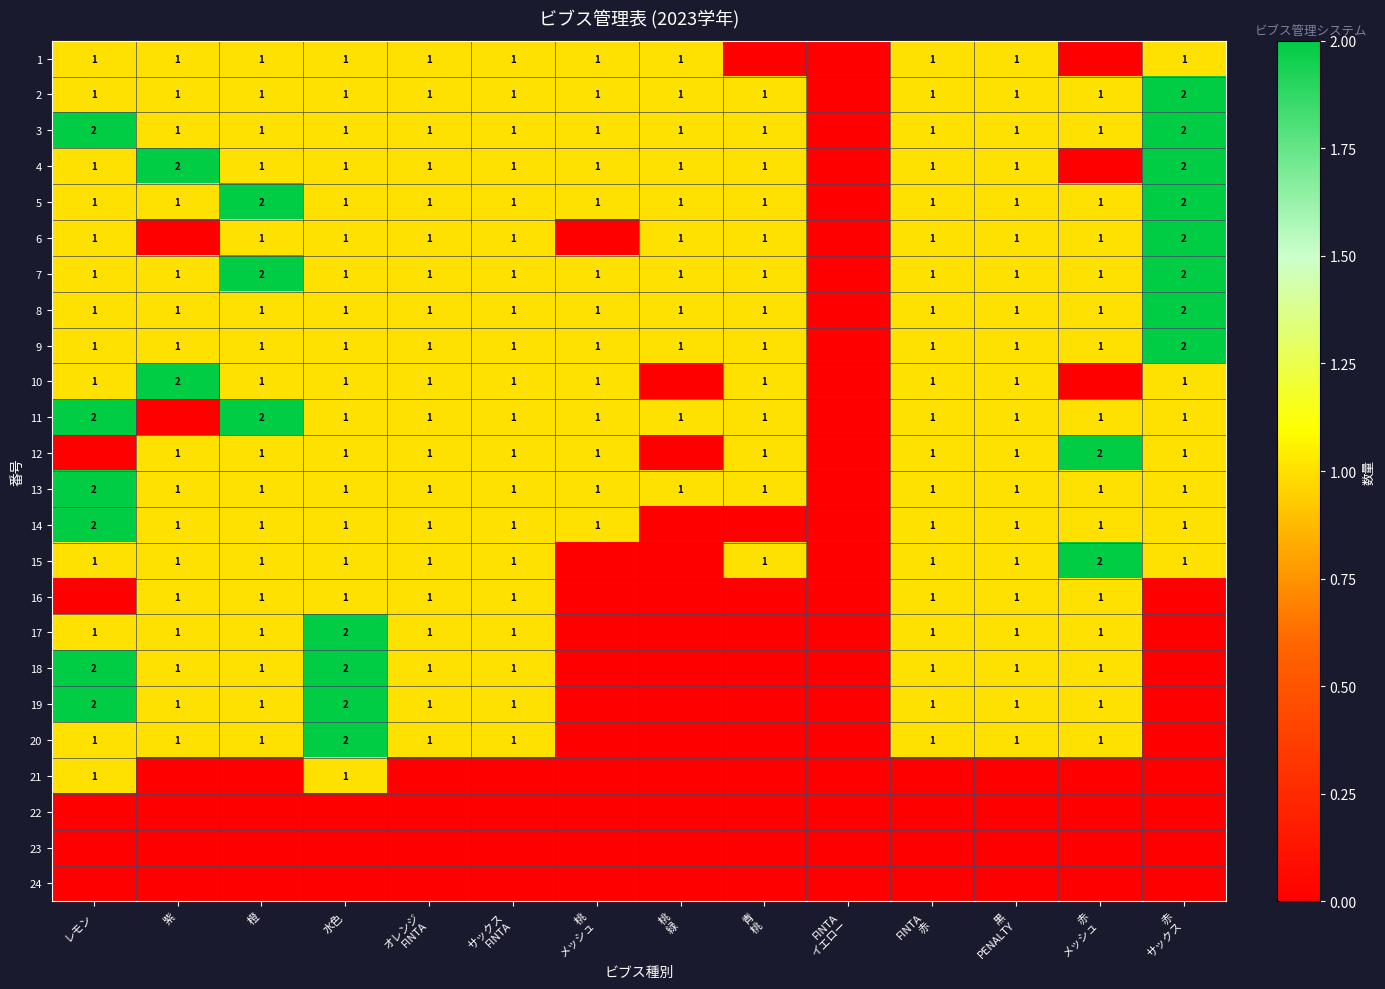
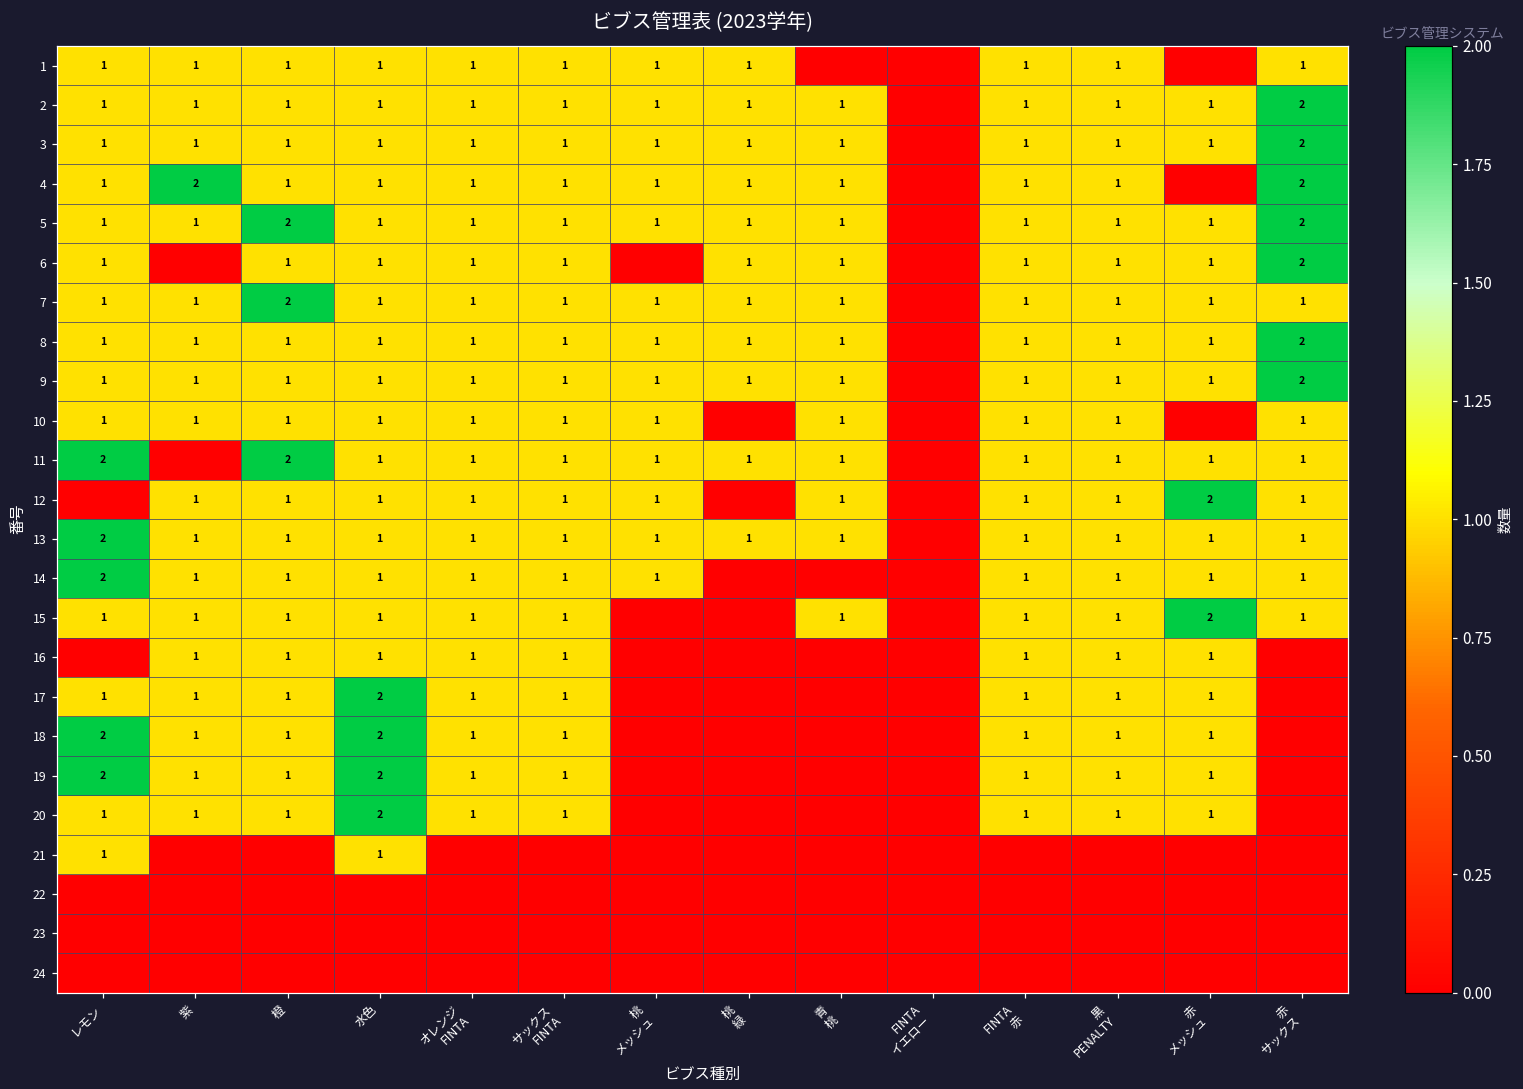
  {
    "3": {
-     "レモン": 2,
+     "レモン": 1,
      "紫": 1,
      "橙": 1,
      "水色": 1,
      "オレンジ FINTA": 1,
      "サックス FINTA": 1,
      "桃 メッシュ": 1,
      "桃 緑": 1,
      "青 桃": 1,
      "FINTA 赤": 1,
      "黒 PENALTY": 1,
      "赤 メッシュ": 1,
      "赤 サックス": 2
    },
    "7": {
      "レモン": 1,
      "紫": 1,
      "橙": 2,
      "水色": 1,
      "オレンジ FINTA": 1,
      "サックス FINTA": 1,
      "桃 メッシュ": 1,
      "桃 緑": 1,
      "青 桃": 1,
      "FINTA 赤": 1,
      "黒 PENALTY": 1,
      "赤 メッシュ": 1,
-     "赤 サックス": 2
+     "赤 サックス": 1
    },
    "10": {
      "レモン": 1,
-     "紫": 2,
+     "紫": 1,
      "橙": 1,
      "水色": 1,
      "オレンジ FINTA": 1,
      "サックス FINTA": 1,
      "桃 メッシュ": 1,
      "青 桃": 1,
      "FINTA 赤": 1,
      "黒 PENALTY": 1,
      "赤 サックス": 1
    }
  }
